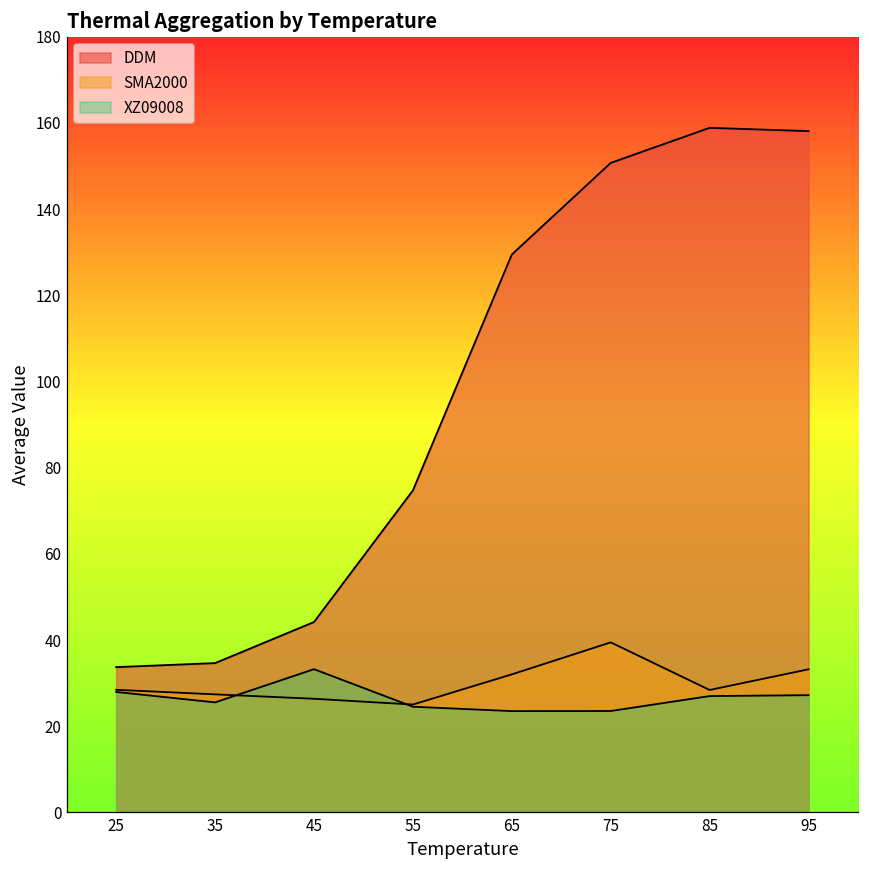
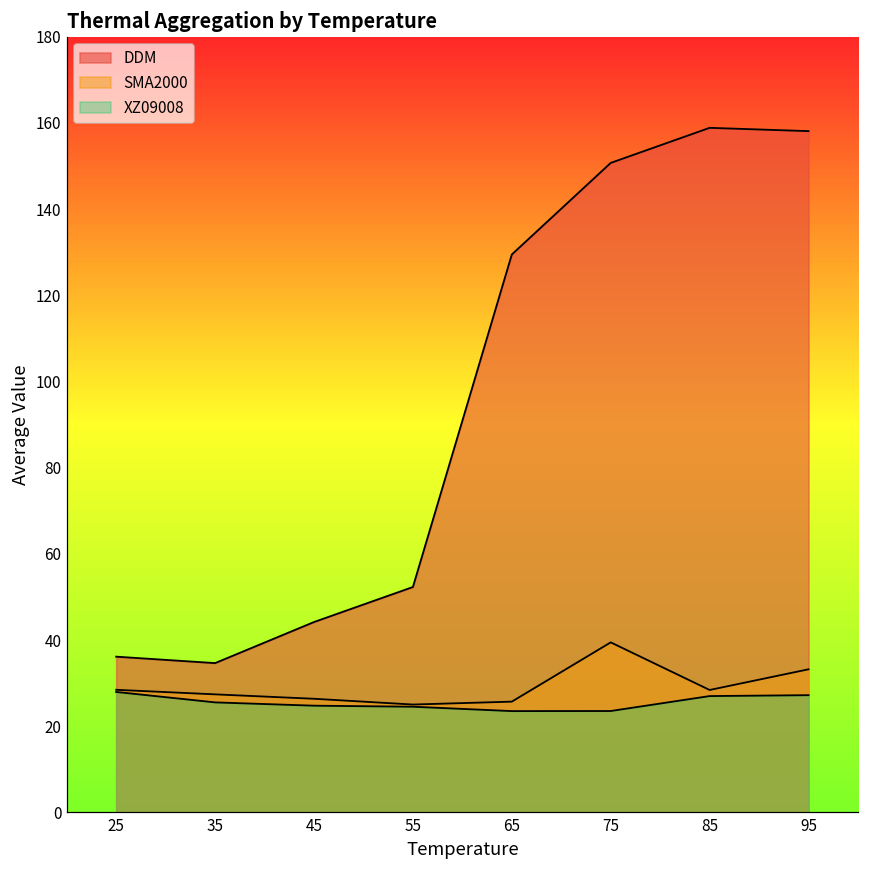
  {
    "DDM": {
-     "25": 34,
+     "25": 36,
      "35": 35,
      "45": 44,
-     "55": 75,
+     "55": 52,
      "65": 129,
      "75": 151,
      "85": 159,
      "95": 158
    },
    "SMA2000": {
      "35": 27,
      "45": 26,
-     "65": 32,
+     "65": 26,
      "75": 39,
      "85": 28,
      "95": 33
    },
    "XZ09008": {
      "35": 26,
-     "45": 33,
+     "45": 25,
      "65": 24,
      "75": 24,
      "85": 27,
      "95": 27
    }
  }
